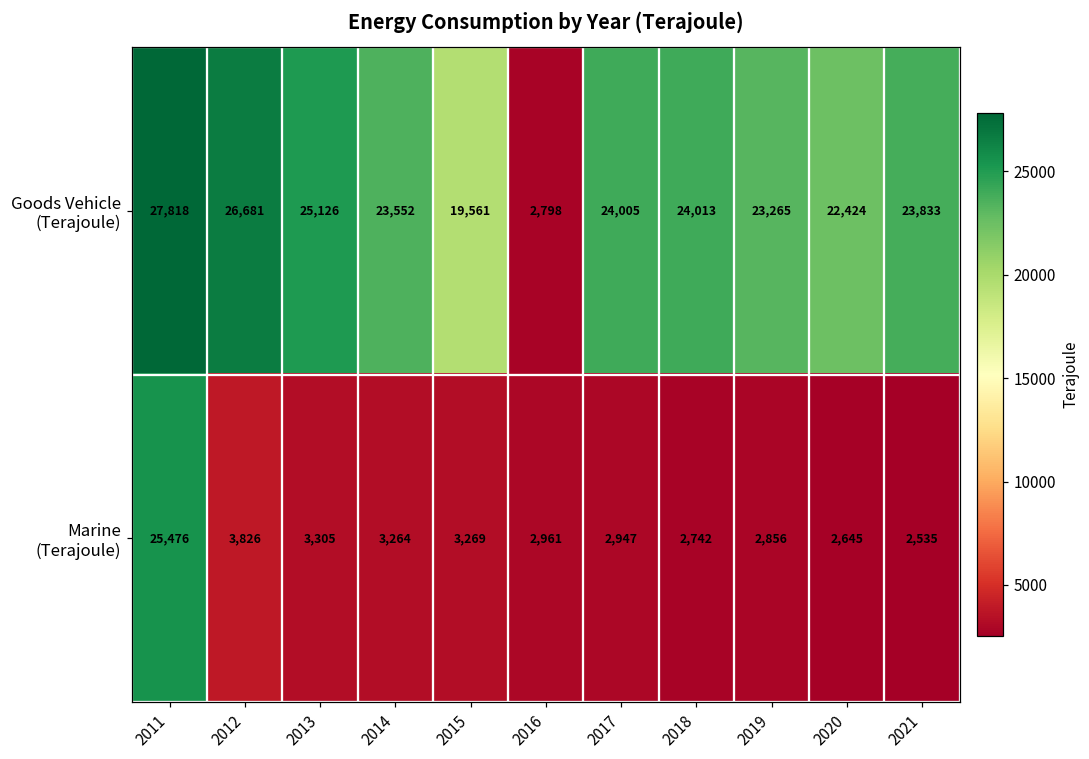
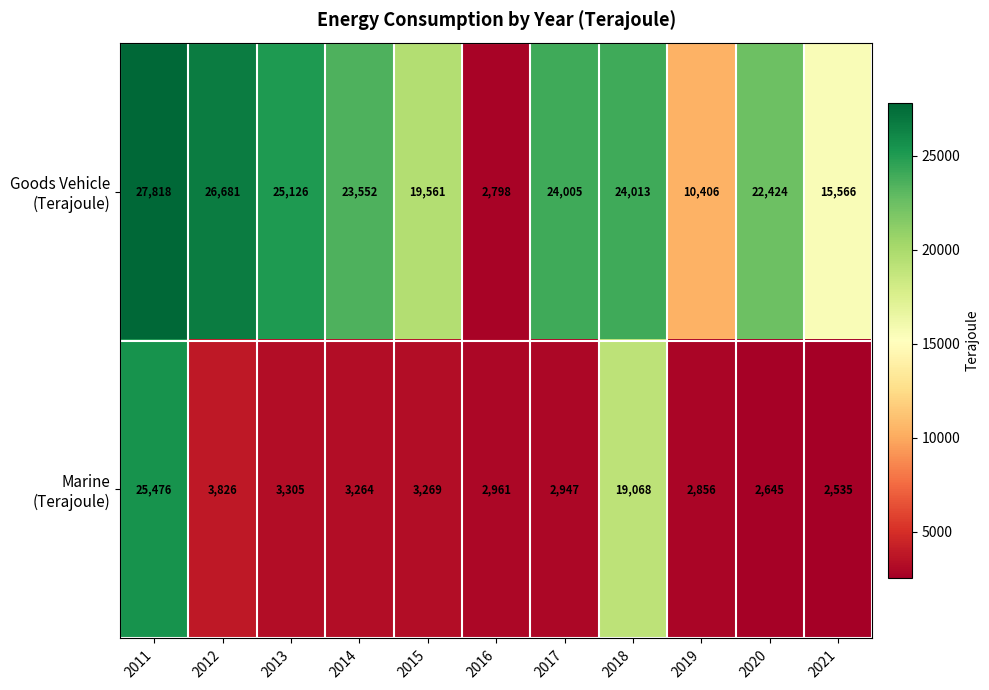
  {
    "Goods Vehicle (Terajoule)": {
      "2011": "27,818",
      "2012": "26,681",
      "2013": "25,126",
      "2014": "23,552",
      "2015": "19,561",
      "2016": "2,798",
      "2017": "24,005",
      "2018": "24,013",
-     "2019": "23,265",
+     "2019": "10,406",
      "2020": "22,424",
-     "2021": "23,833"
+     "2021": "15,566"
    },
    "Marine (Terajoule)": {
      "2011": "25,476",
      "2012": "3,826",
      "2013": "3,305",
      "2014": "3,264",
      "2015": "3,269",
      "2016": "2,961",
      "2017": "2,947",
-     "2018": "2,742",
+     "2018": "19,068",
      "2019": "2,856",
      "2020": "2,645",
      "2021": "2,535"
    }
  }
